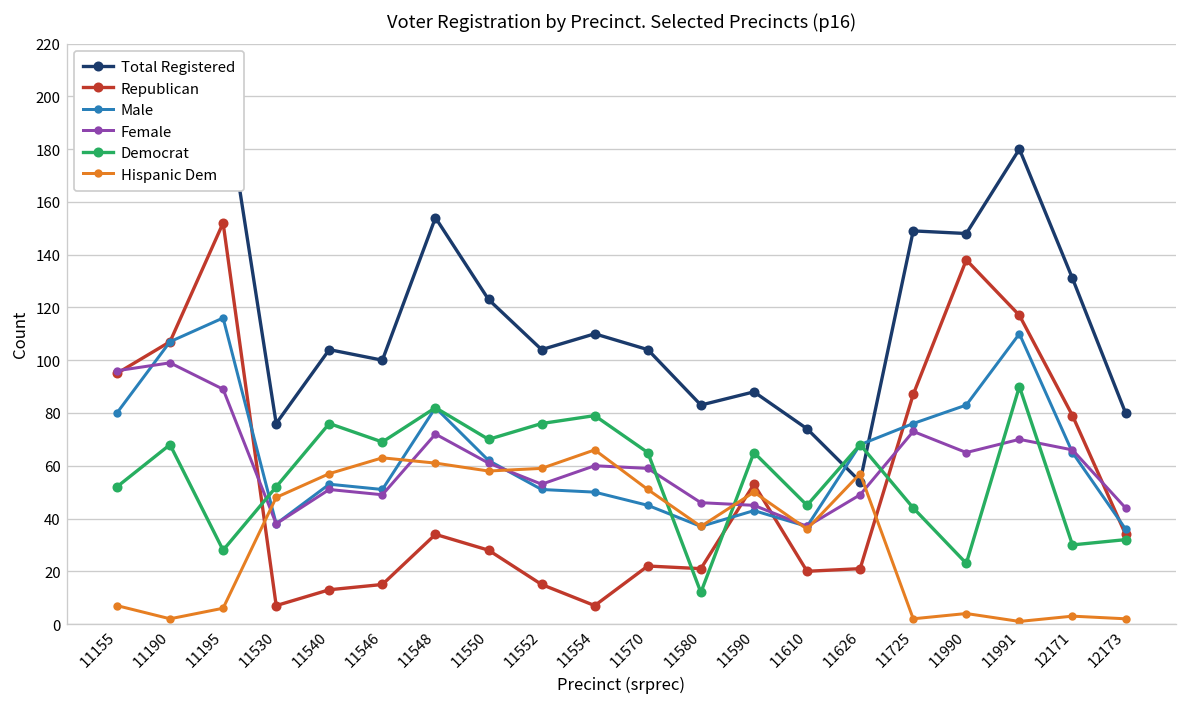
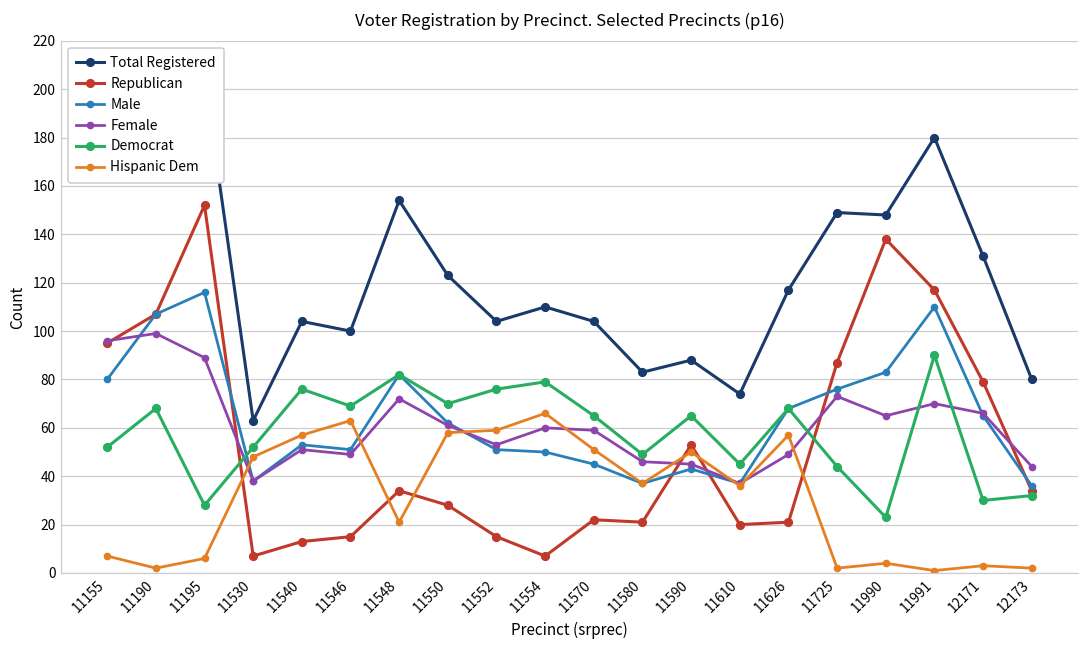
  {
    "Total Registered": {
-     "11530": 76,
+     "11530": 63,
      "11540": 104,
      "11546": 100,
      "11548": 154,
      "11550": 123,
      "11552": 104,
      "11554": 110,
      "11570": 104,
      "11580": 83,
      "11590": 88,
      "11610": 74,
-     "11626": 54,
+     "11626": 117,
      "11725": 149,
      "11990": 148,
      "11991": 180,
      "12171": 131,
      "12173": 80
    },
    "Republican": {
      "11195": 152,
      "11530": 7,
      "11540": 13,
      "11546": 15,
      "11548": 34,
      "11550": 28,
      "11552": 15,
      "11554": 7,
      "11570": 22,
      "11580": 21,
      "11590": 53,
      "11610": 20,
      "11626": 21,
      "11725": 87,
      "11990": 138,
      "11991": 117,
      "12171": 79,
      "12173": 34
    },
    "Male": {
      "11155": 80,
      "11195": 116,
      "11540": 53,
      "11546": 51,
      "11552": 51,
      "11554": 50,
      "11570": 45,
      "11590": 43,
      "11725": 76,
      "11990": 83,
      "11991": 110,
      "12173": 36
    },
    "Female": {
      "11190": 99,
      "11195": 89,
      "11540": 51,
      "11546": 49,
      "11548": 72,
      "11552": 53,
      "11554": 60,
      "11570": 59,
      "11580": 46,
      "11590": 45,
      "11626": 49,
      "11725": 73,
      "11990": 65,
      "11991": 70,
      "12173": 44
    },
    "Democrat": {
      "11155": 52,
      "11190": 68,
      "11195": 28,
      "11530": 52,
      "11540": 76,
      "11546": 69,
      "11550": 70,
      "11552": 76,
      "11554": 79,
      "11570": 65,
-     "11580": 12,
+     "11580": 49,
      "11590": 65,
      "11610": 45,
      "11725": 44,
      "11990": 23,
      "11991": 90,
      "12171": 30,
      "12173": 32
    },
    "Hispanic Dem": {
      "11155": 7,
      "11190": 2,
      "11195": 6,
      "11530": 48,
      "11540": 57,
      "11546": 63,
-     "11548": 61,
+     "11548": 21,
      "11550": 58,
      "11552": 59,
      "11554": 66,
      "11570": 51,
      "11590": 50,
      "11626": 57,
      "11725": 2,
      "11990": 4,
      "11991": 1,
      "12171": 3,
      "12173": 2
    }
  }
